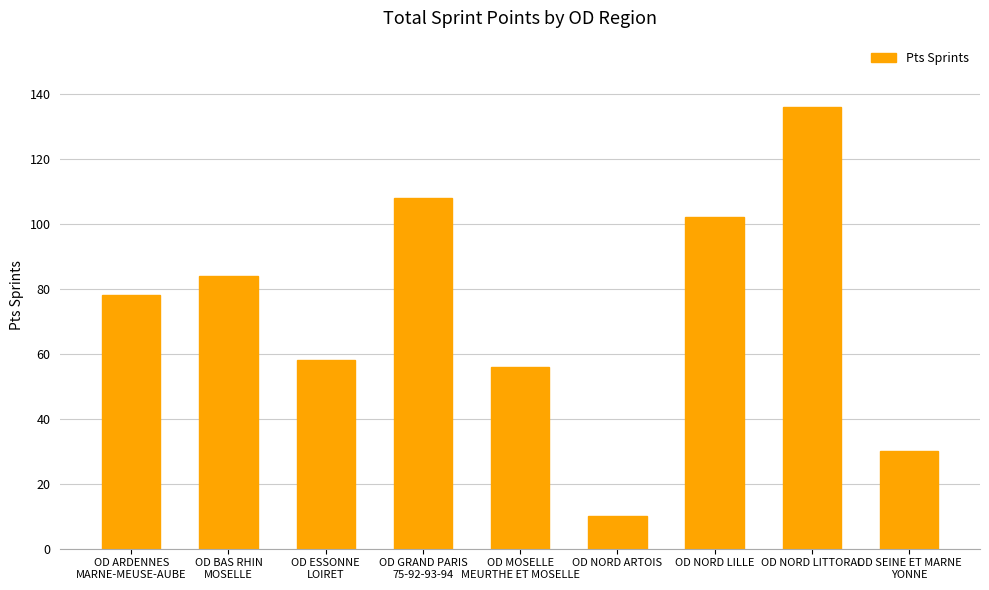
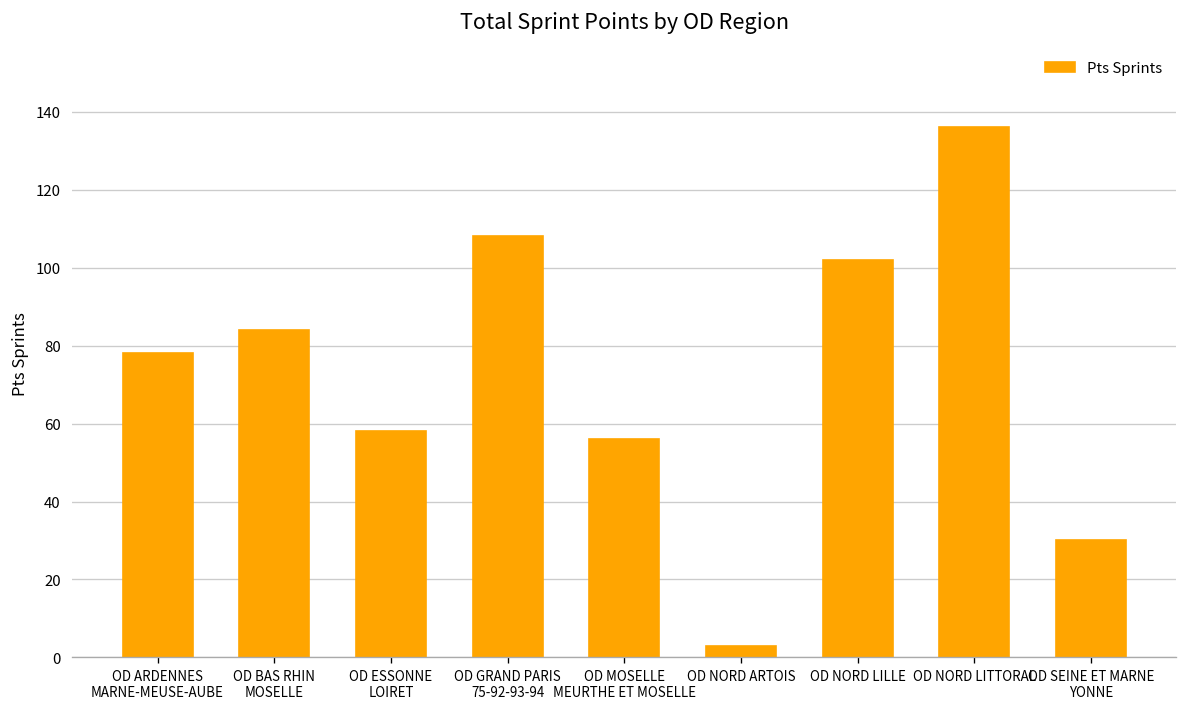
  {
    "OD ARDENNES MARNE-MEUSE-AUBE": 78,
    "OD BAS RHIN MOSELLE": 84,
    "OD ESSONNE LOIRET": 58,
    "OD GRAND PARIS 75-92-93-94": 108,
    "OD MOSELLE MEURTHE ET MOSELLE": 56,
-   "OD NORD ARTOIS": 10,
+   "OD NORD ARTOIS": 3,
    "OD NORD LILLE": 102,
    "OD NORD LITTORAL": 136,
    "OD SEINE ET MARNE YONNE": 30
  }
